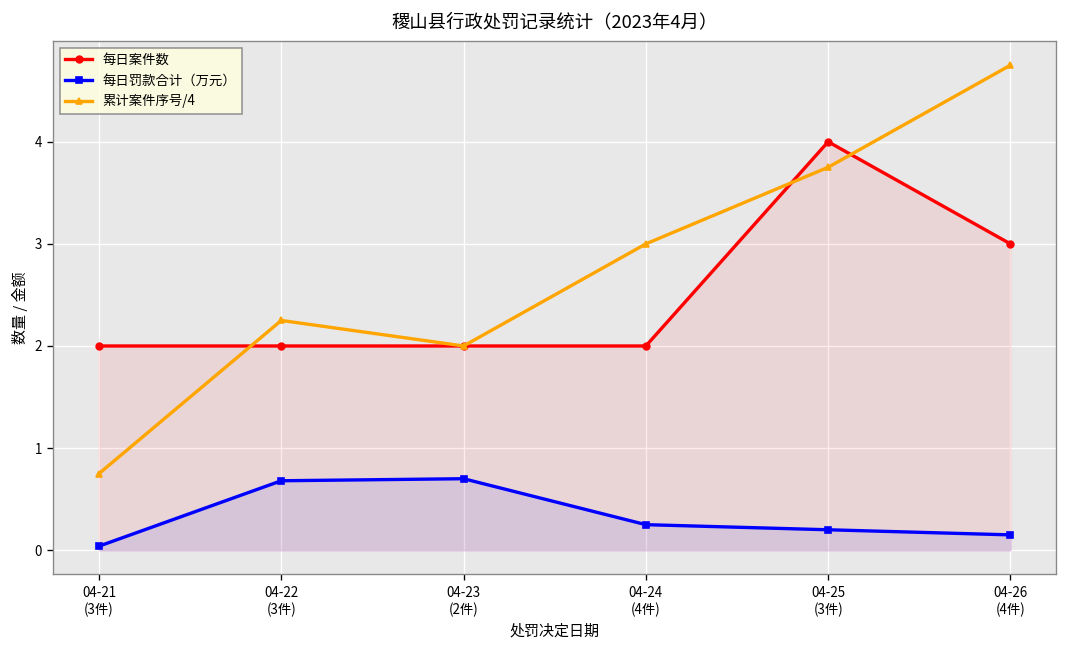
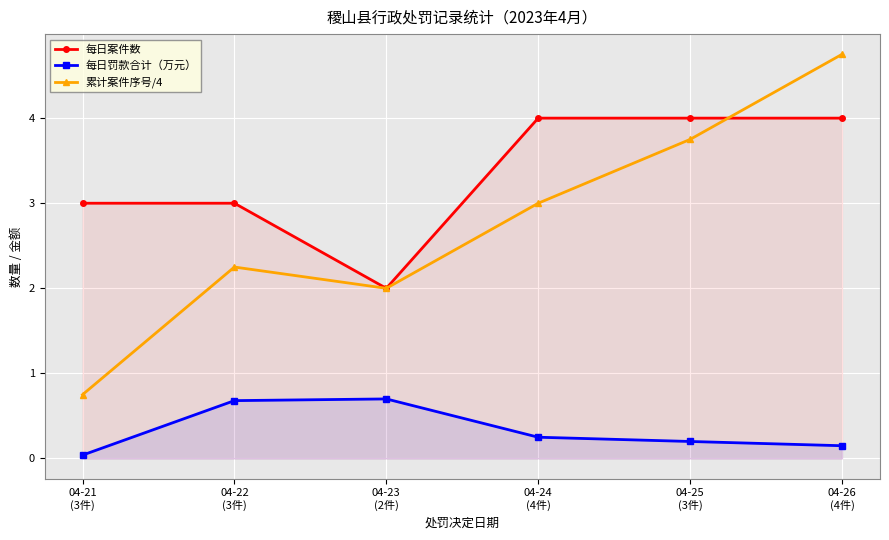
  {
    "每日案件数": {
-     "04-21 (3件)": 2,
-     "04-22 (3件)": 2,
-     "04-24 (4件)": 2,
+     "04-21 (3件)": 3,
+     "04-22 (3件)": 3,
+     "04-24 (4件)": 4,
      "04-25 (3件)": 4,
-     "04-26 (4件)": 3
+     "04-26 (4件)": 4
    },
    "每日罚款合计（万元）": {
      "04-21 (3件)": 0.0,
      "04-22 (3件)": 0.7,
      "04-23 (2件)": 0.7,
      "04-24 (4件)": 0.3,
      "04-25 (3件)": 0.2,
      "04-26 (4件)": 0.2
    },
    "累计案件序号/4": {
      "04-21 (3件)": 0.8,
      "04-22 (3件)": 2.3,
      "04-24 (4件)": 3,
      "04-25 (3件)": 3.8,
      "04-26 (4件)": 4.8
    }
  }
